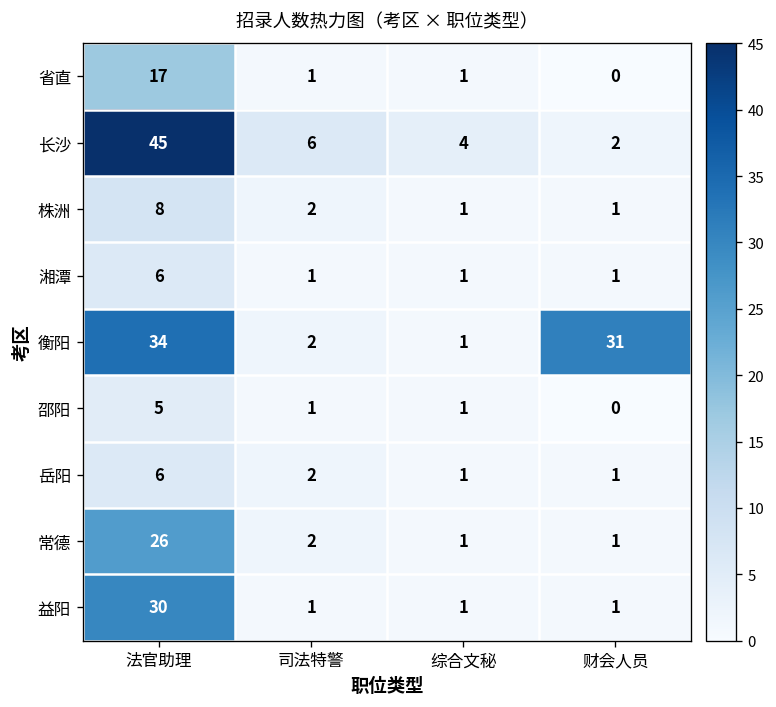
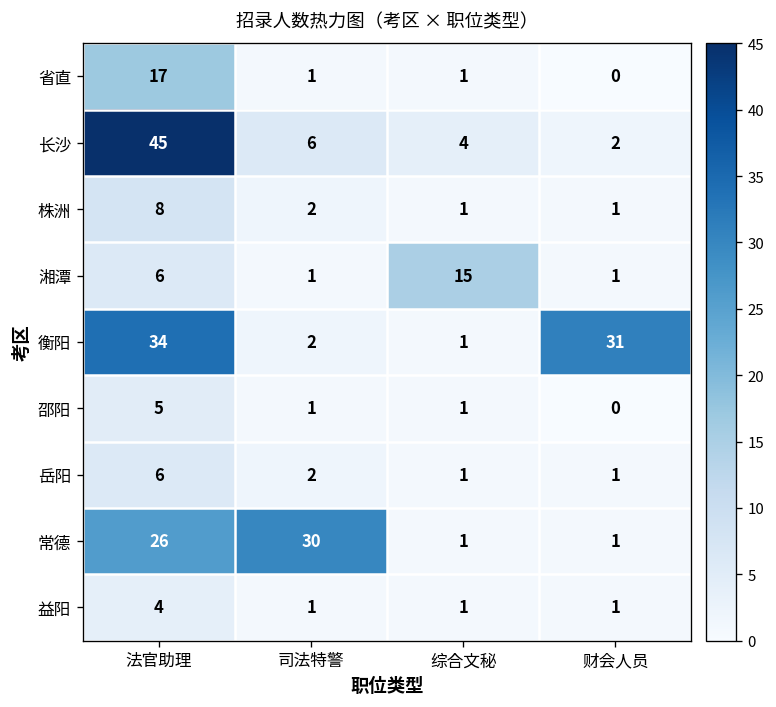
  {
    "省直": {
      "法官助理": 17,
      "司法特警": 1,
      "综合文秘": 1,
      "财会人员": 0
    },
    "长沙": {
      "法官助理": 45,
      "司法特警": 6,
      "综合文秘": 4,
      "财会人员": 2
    },
    "株洲": {
      "法官助理": 8,
      "司法特警": 2,
      "综合文秘": 1,
      "财会人员": 1
    },
    "湘潭": {
      "法官助理": 6,
      "司法特警": 1,
-     "综合文秘": 1,
+     "综合文秘": 15,
      "财会人员": 1
    },
    "衡阳": {
      "法官助理": 34,
      "司法特警": 2,
      "综合文秘": 1,
      "财会人员": 31
    },
    "邵阳": {
      "法官助理": 5,
      "司法特警": 1,
      "综合文秘": 1,
      "财会人员": 0
    },
    "岳阳": {
      "法官助理": 6,
      "司法特警": 2,
      "综合文秘": 1,
      "财会人员": 1
    },
    "常德": {
      "法官助理": 26,
-     "司法特警": 2,
+     "司法特警": 30,
      "综合文秘": 1,
      "财会人员": 1
    },
    "益阳": {
-     "法官助理": 30,
+     "法官助理": 4,
      "司法特警": 1,
      "综合文秘": 1,
      "财会人员": 1
    }
  }
